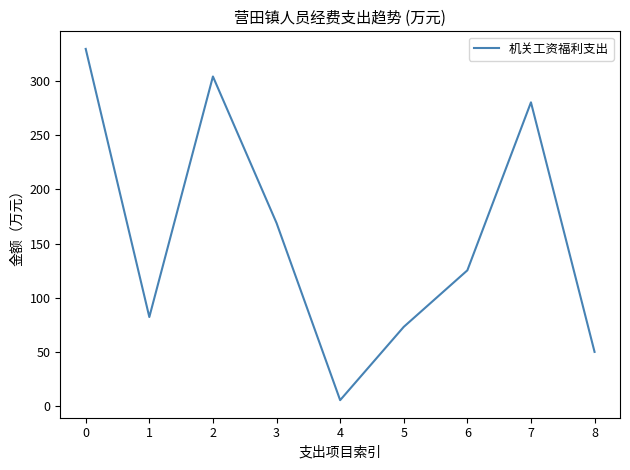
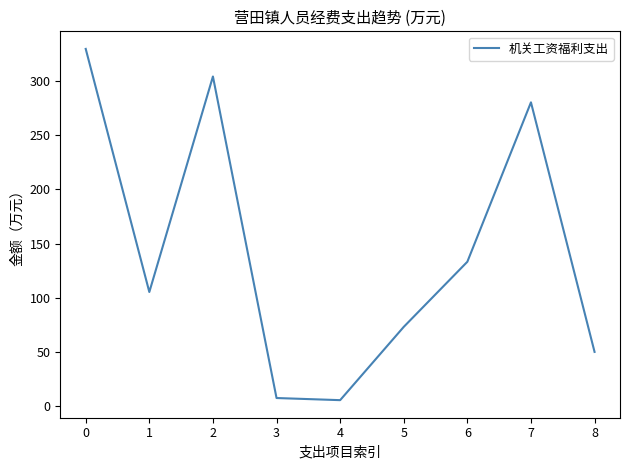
  {
    "0": 329,
-   "1": 82,
+   "1": 105,
    "2": 304,
-   "3": 169,
+   "3": 8,
    "4": 6,
    "5": 73,
-   "6": 125,
+   "6": 133,
    "7": 280,
    "8": 50
  }
